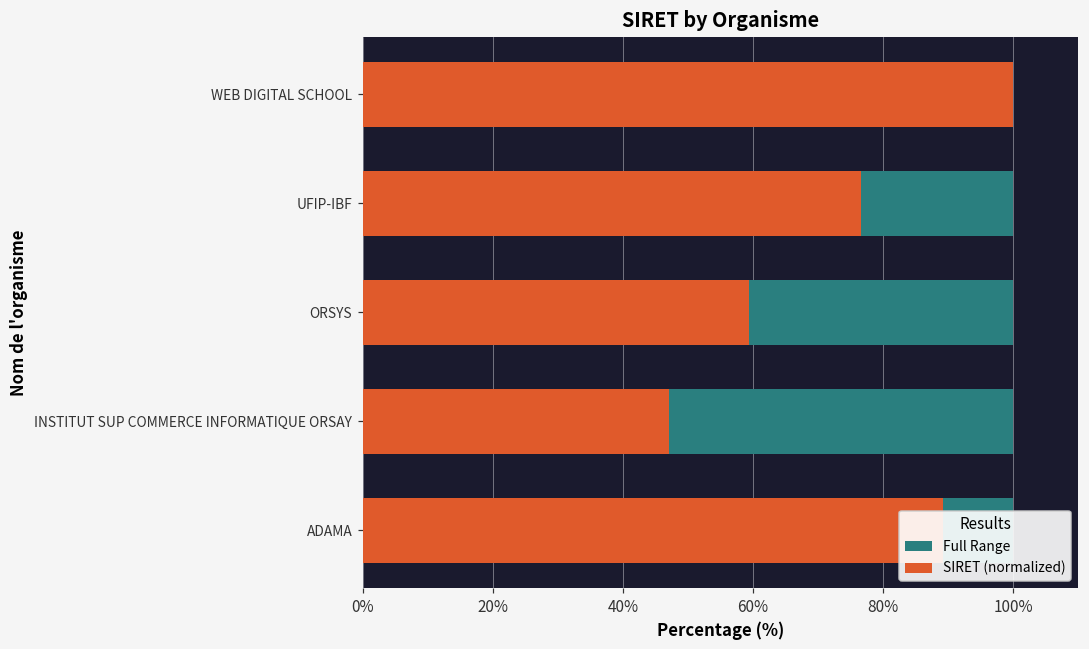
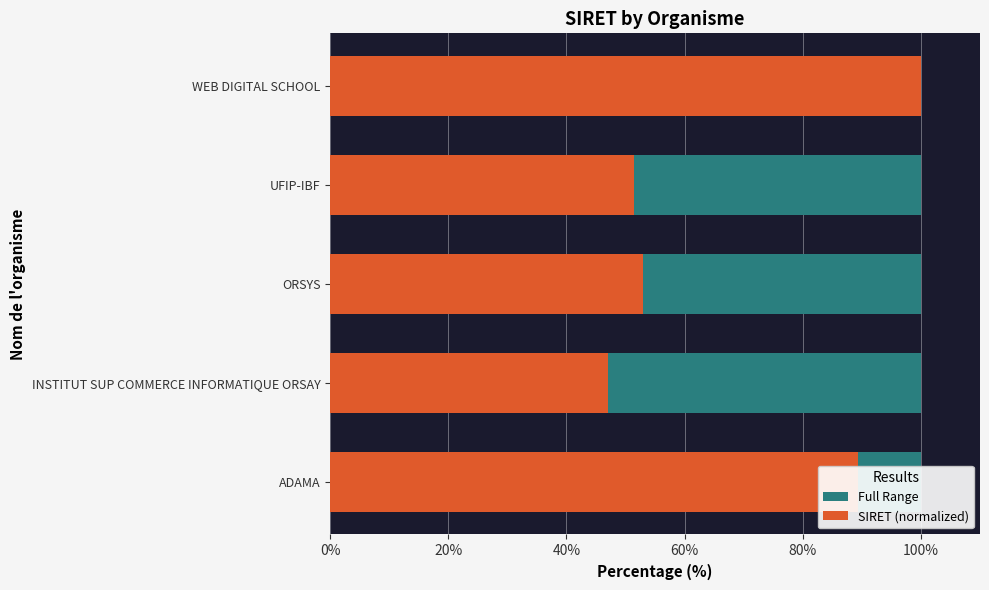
  {
    "Full Range": {
      "WEB DIGITAL SCHOOL": "100%",
      "UFIP-IBF": "100%",
      "ORSYS": "100%",
      "INSTITUT SUP COMMERCE INFORMATIQUE ORSAY": "100%"
    },
    "SIRET (normalized)": {
      "WEB DIGITAL SCHOOL": "100%",
-     "UFIP-IBF": "77%",
-     "ORSYS": "59%"
+     "UFIP-IBF": "51%",
+     "ORSYS": "53%"
    }
  }
